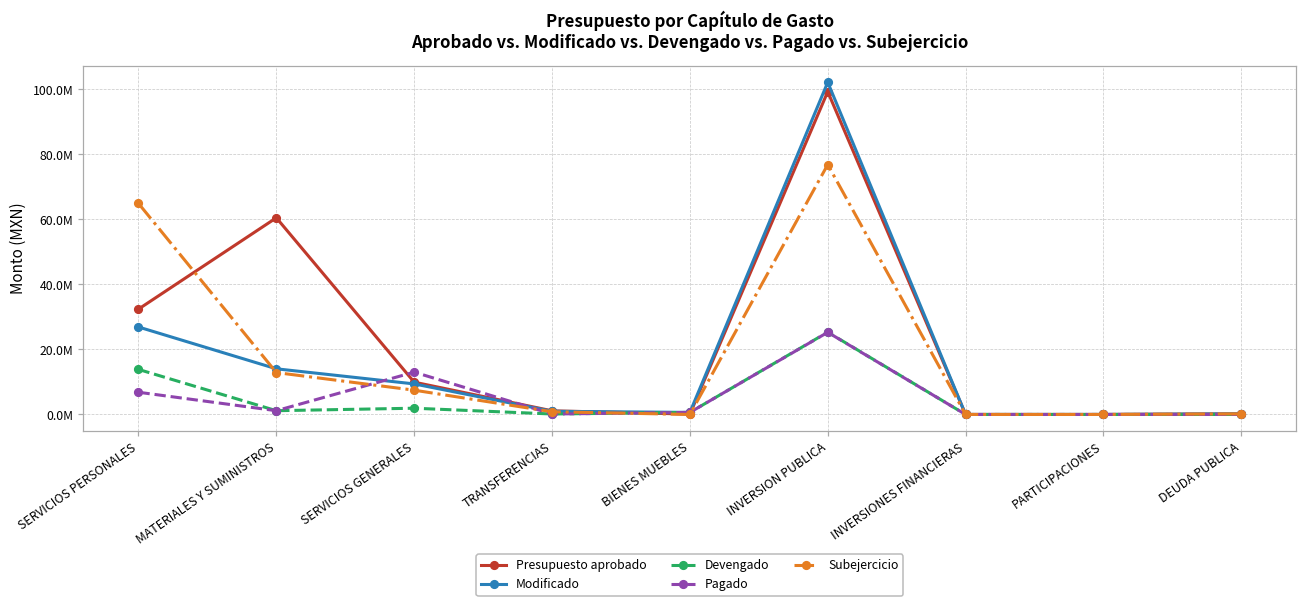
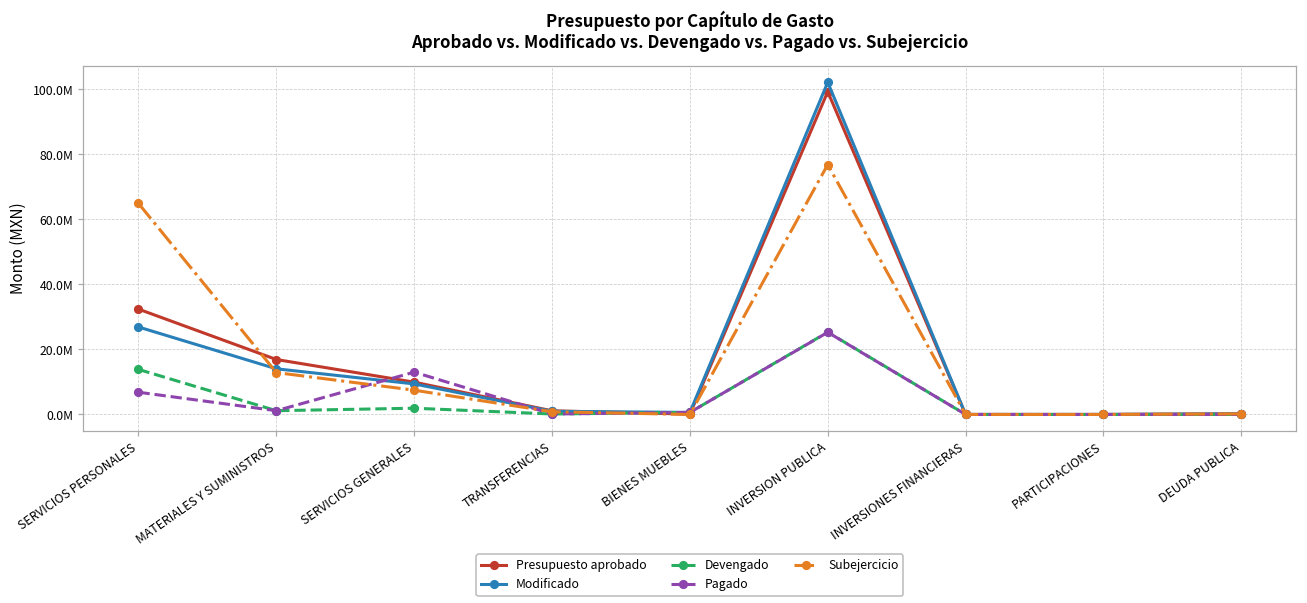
  {
    "Presupuesto aprobado": {
      "SERVICIOS PERSONALES": 32000000,
-     "MATERIALES Y SUMINISTROS": 60000000,
+     "MATERIALES Y SUMINISTROS": 17000000,
      "INVERSION PUBLICA": 99000000
    },
    "Modificado": {
      "SERVICIOS PERSONALES": 27000000,
      "MATERIALES Y SUMINISTROS": 14000000,
      "INVERSION PUBLICA": 102000000
    },
    "Devengado": {
      "SERVICIOS PERSONALES": 14000000,
      "SERVICIOS GENERALES": 2000000
    },
    "Pagado": {
      "SERVICIOS PERSONALES": 7000000,
      "SERVICIOS GENERALES": 13000000
    },
    "Subejercicio": {
      "SERVICIOS PERSONALES": 65000000,
      "MATERIALES Y SUMINISTROS": 13000000,
      "SERVICIOS GENERALES": 7000000,
      "INVERSION PUBLICA": 77000000
    }
  }
